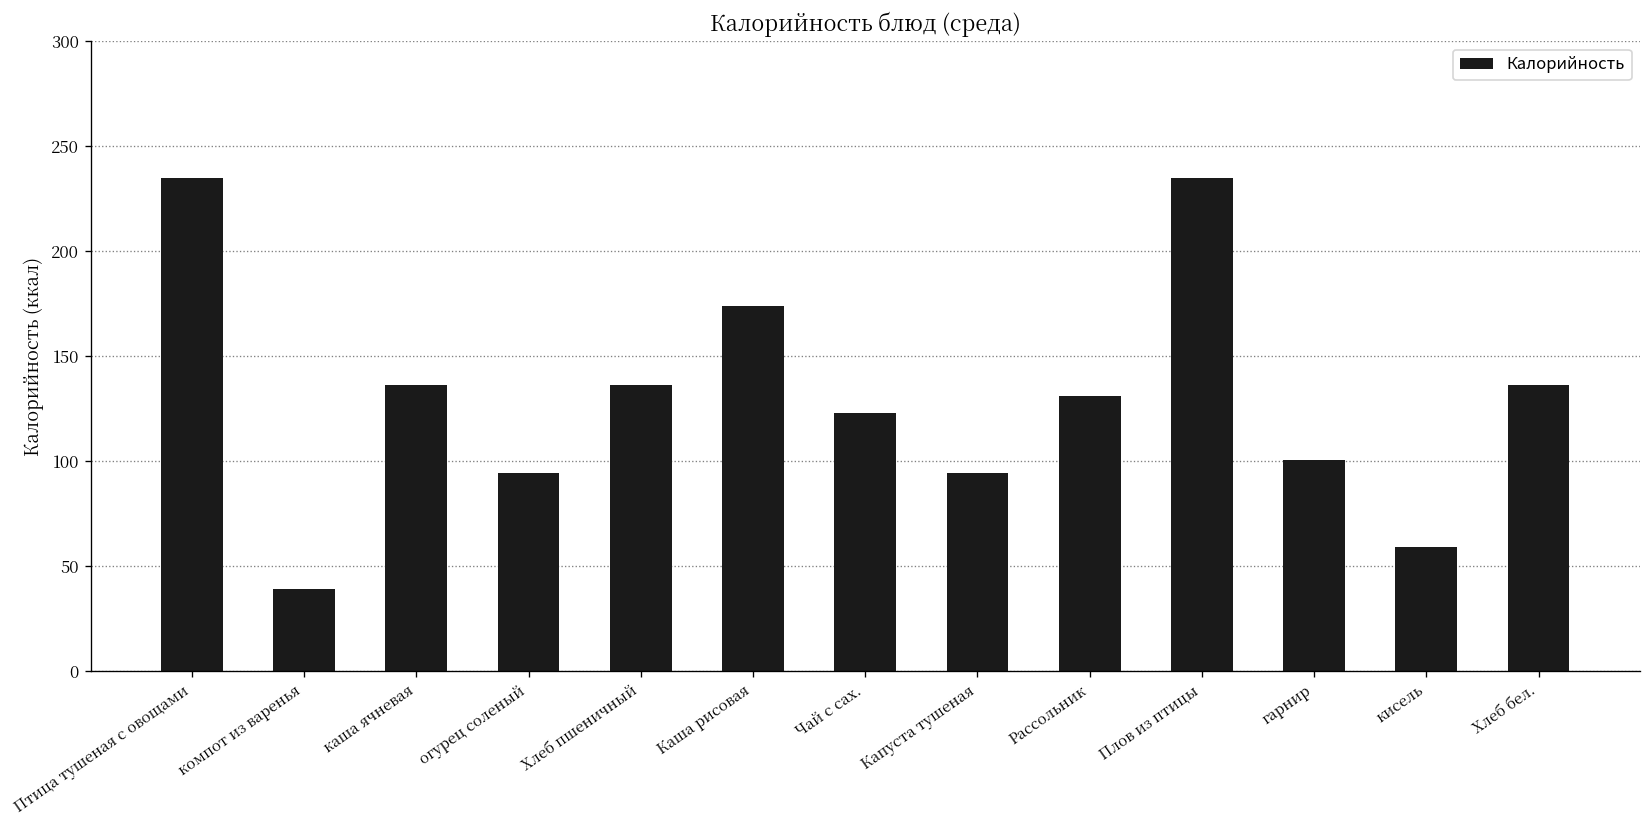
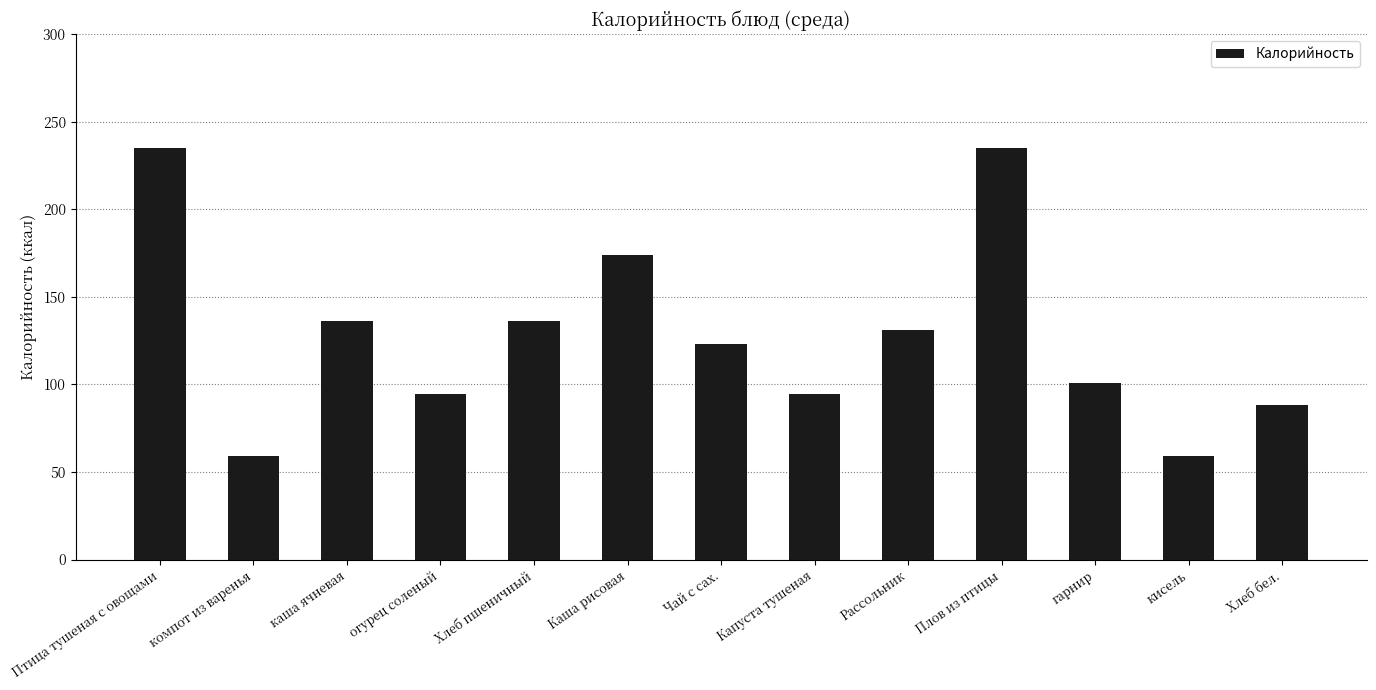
  {
    "Птица тушеная с овощами": 235,
-   "компот из варенья": 39,
+   "компот из варенья": 59,
    "каша ячневая": 136,
    "огурец соленый": 95,
    "Хлеб пшеничный": 136,
    "Каша рисовая": 174,
    "Чай с сах.": 123,
    "Капуста тушеная": 95,
    "Рассольник": 131,
    "Плов из птицы": 235,
    "гарнир": 101,
    "кисель": 59,
-   "Хлеб бел.": 136
+   "Хлеб бел.": 88
  }
